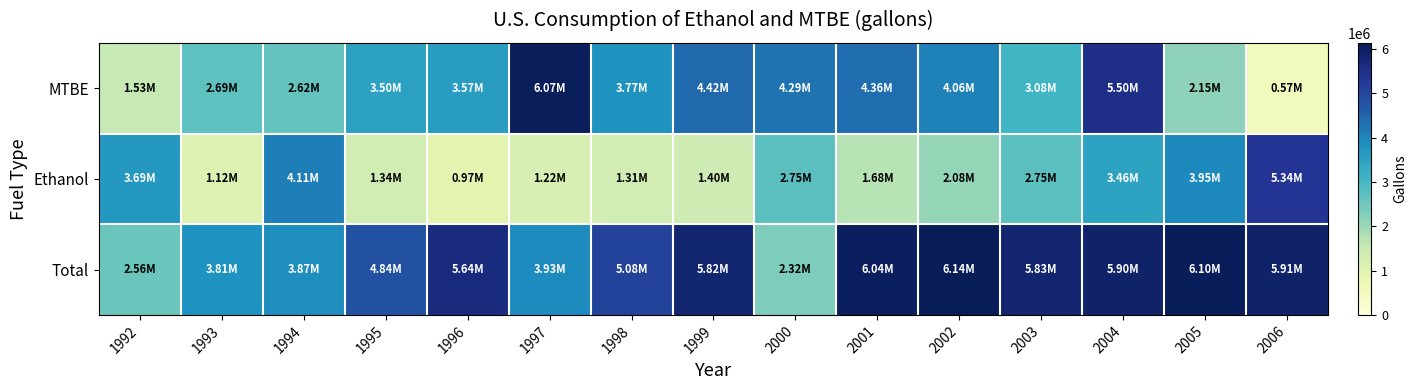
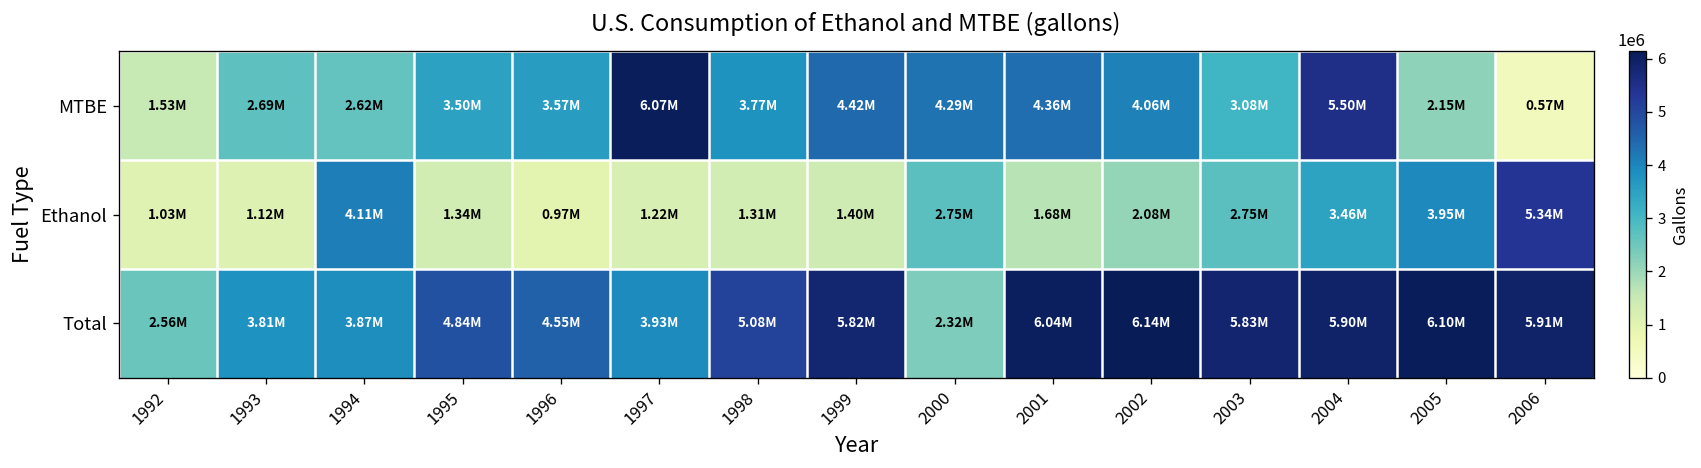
  {
    "MTBE": {
      "1992": "1.53M",
      "1993": "2.69M",
      "1994": "2.62M",
      "1995": "3.50M",
      "1996": "3.57M",
      "1997": "6.07M",
      "1998": "3.77M",
      "1999": "4.42M",
      "2000": "4.29M",
      "2001": "4.36M",
      "2002": "4.06M",
      "2003": "3.08M",
      "2004": "5.50M",
      "2005": "2.15M",
      "2006": "0.57M"
    },
    "Ethanol": {
-     "1992": "3.69M",
+     "1992": "1.03M",
      "1993": "1.12M",
      "1994": "4.11M",
      "1995": "1.34M",
      "1996": "0.97M",
      "1997": "1.22M",
      "1998": "1.31M",
      "1999": "1.40M",
      "2000": "2.75M",
      "2001": "1.68M",
      "2002": "2.08M",
      "2003": "2.75M",
      "2004": "3.46M",
      "2005": "3.95M",
      "2006": "5.34M"
    },
    "Total": {
      "1992": "2.56M",
      "1993": "3.81M",
      "1994": "3.87M",
      "1995": "4.84M",
-     "1996": "5.64M",
+     "1996": "4.55M",
      "1997": "3.93M",
      "1998": "5.08M",
      "1999": "5.82M",
      "2000": "2.32M",
      "2001": "6.04M",
      "2002": "6.14M",
      "2003": "5.83M",
      "2004": "5.90M",
      "2005": "6.10M",
      "2006": "5.91M"
    }
  }
